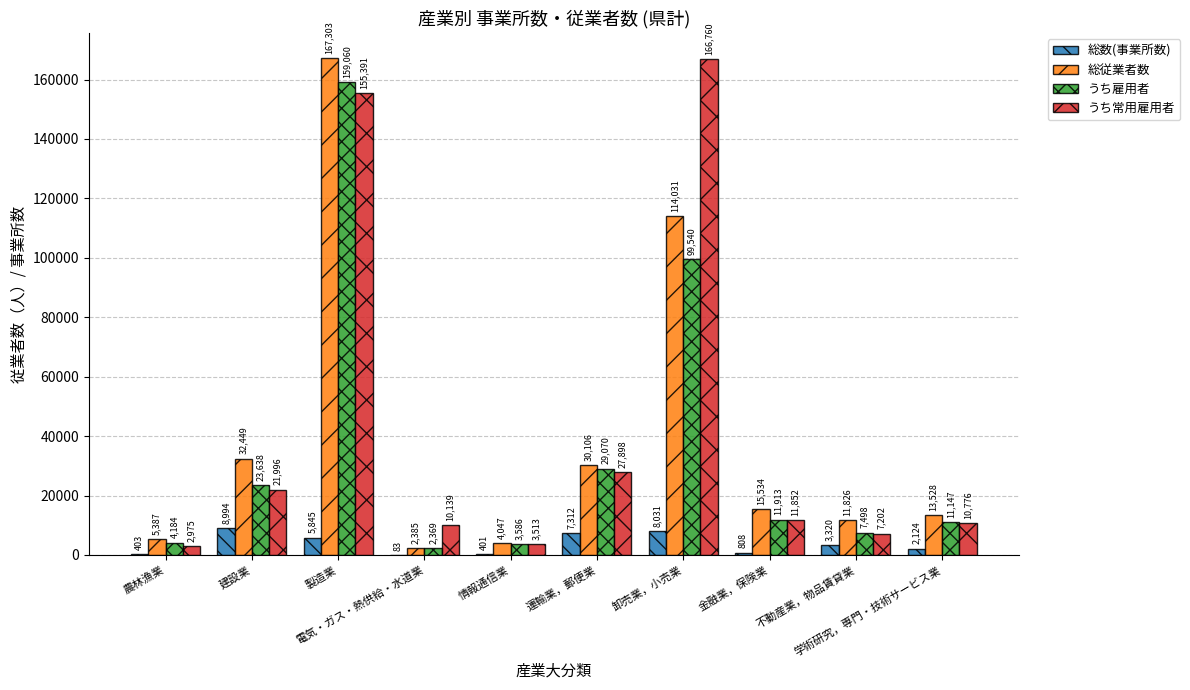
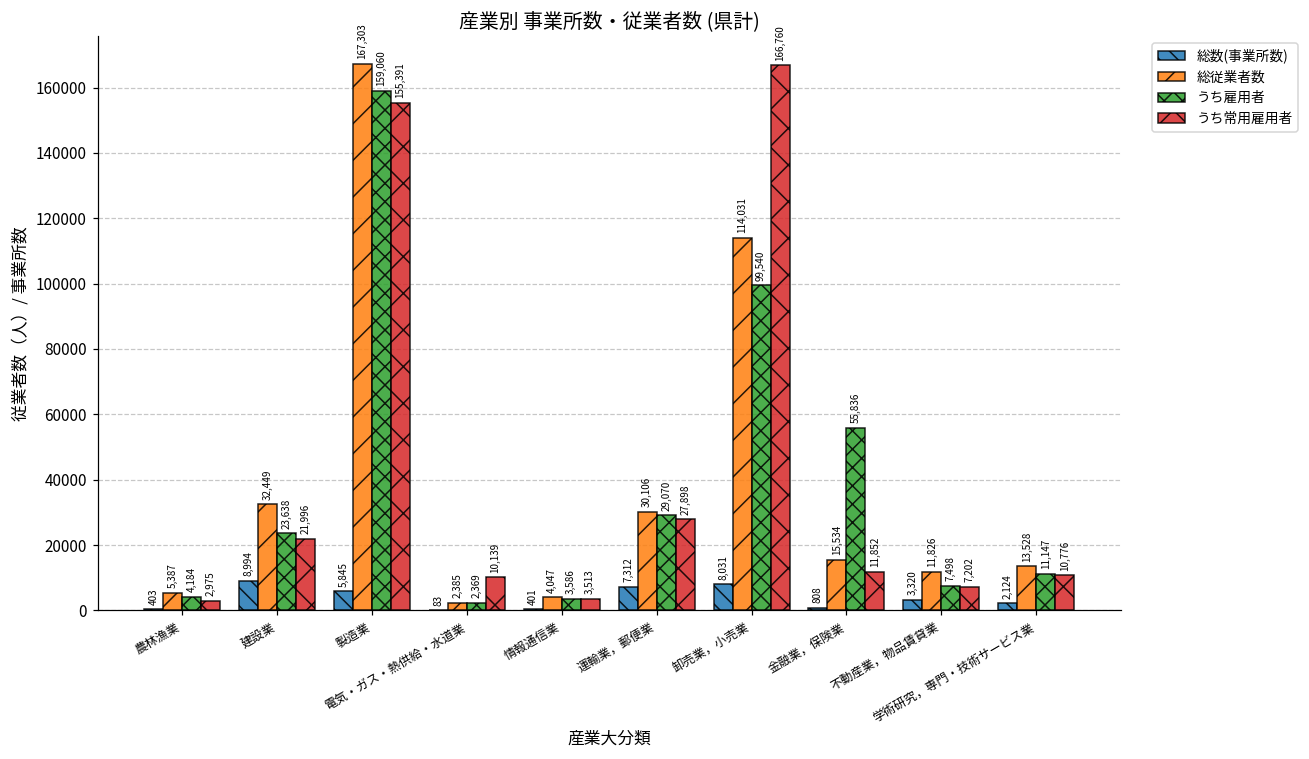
  {
    "総数(事業所数)": {
      "農林漁業": "403",
      "建設業": "8,994",
      "製造業": "5,845",
      "電気・ガス・熱供給・水道業": "83",
      "情報通信業": "401",
      "運輸業，郵便業": "7,312",
      "卸売業，小売業": "8,031",
      "金融業，保険業": "808",
      "不動産業，物品賃貸業": "3,320",
      "学術研究，専門・技術サービス業": "2,124"
    },
    "総従業者数": {
      "農林漁業": "5,387",
      "建設業": "32,449",
      "製造業": "167,303",
      "電気・ガス・熱供給・水道業": "2,385",
      "情報通信業": "4,047",
      "運輸業，郵便業": "30,106",
      "卸売業，小売業": "114,031",
      "金融業，保険業": "15,534",
      "不動産業，物品賃貸業": "11,826",
      "学術研究，専門・技術サービス業": "13,528"
    },
    "うち雇用者": {
      "農林漁業": "4,184",
      "建設業": "23,638",
      "製造業": "159,060",
      "電気・ガス・熱供給・水道業": "2,369",
      "情報通信業": "3,586",
      "運輸業，郵便業": "29,070",
      "卸売業，小売業": "99,540",
-     "金融業，保険業": "11,913",
+     "金融業，保険業": "55,836",
      "不動産業，物品賃貸業": "7,498",
      "学術研究，専門・技術サービス業": "11,147"
    },
    "うち常用雇用者": {
      "農林漁業": "2,975",
      "建設業": "21,996",
      "製造業": "155,391",
      "電気・ガス・熱供給・水道業": "10,139",
      "情報通信業": "3,513",
      "運輸業，郵便業": "27,898",
      "卸売業，小売業": "166,760",
      "金融業，保険業": "11,852",
      "不動産業，物品賃貸業": "7,202",
      "学術研究，専門・技術サービス業": "10,776"
    }
  }
